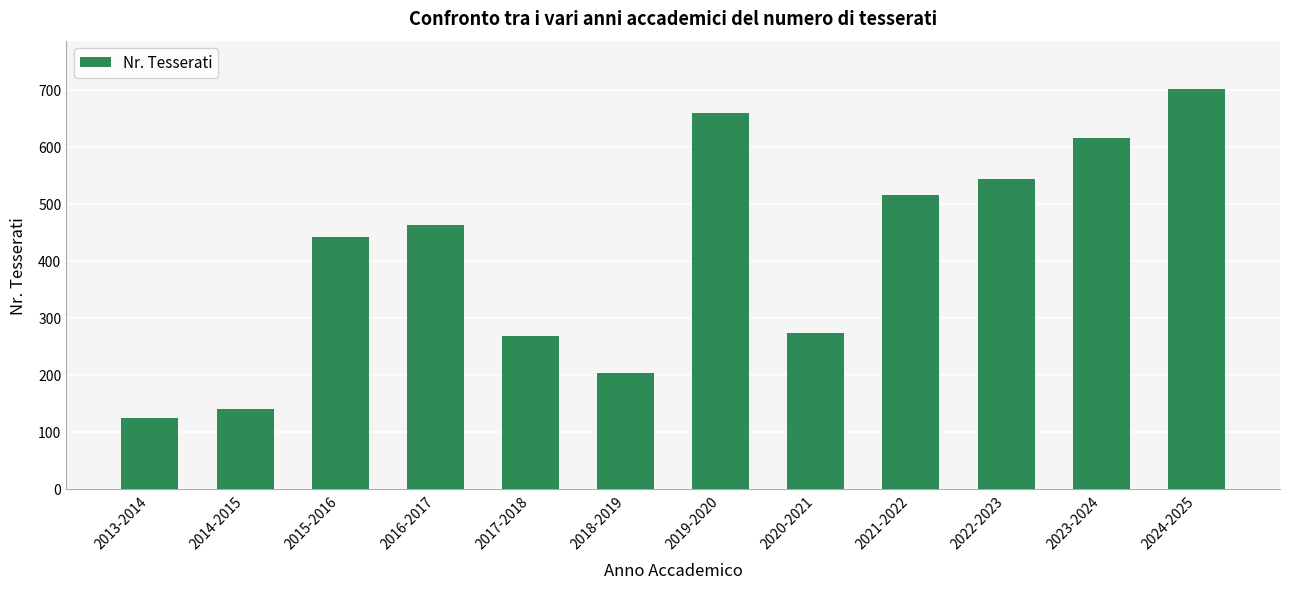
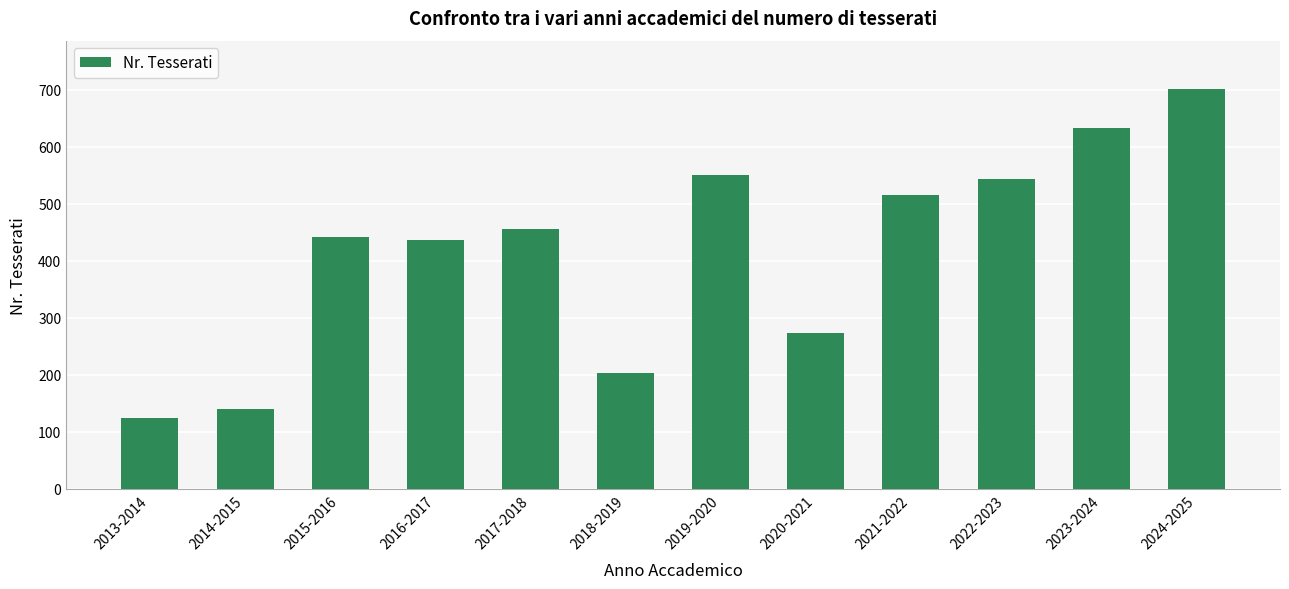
  {
    "2013-2014": 130,
    "2014-2015": 140,
    "2015-2016": 440,
-   "2016-2017": 460,
-   "2017-2018": 270,
+   "2016-2017": 440,
+   "2017-2018": 460,
    "2018-2019": 200,
-   "2019-2020": 660,
+   "2019-2020": 550,
    "2020-2021": 270,
    "2021-2022": 520,
    "2022-2023": 540,
-   "2023-2024": 620,
+   "2023-2024": 630,
    "2024-2025": 700
  }
